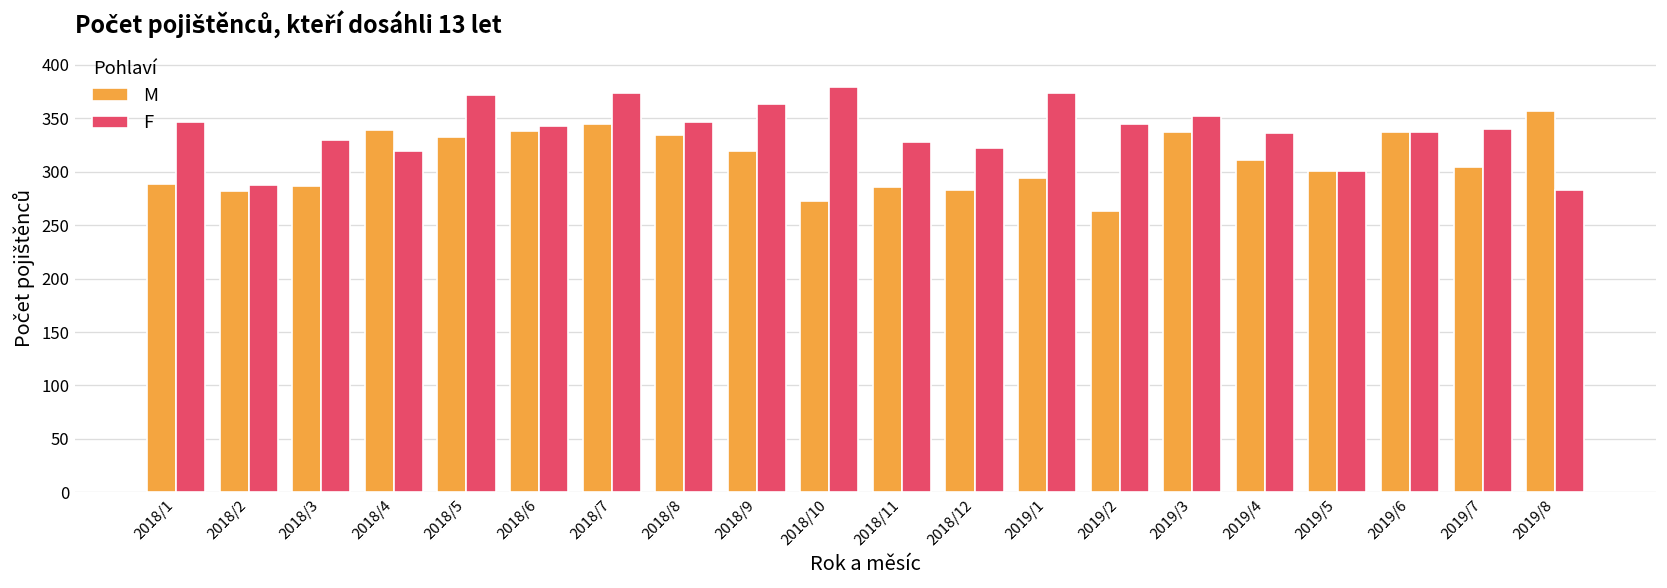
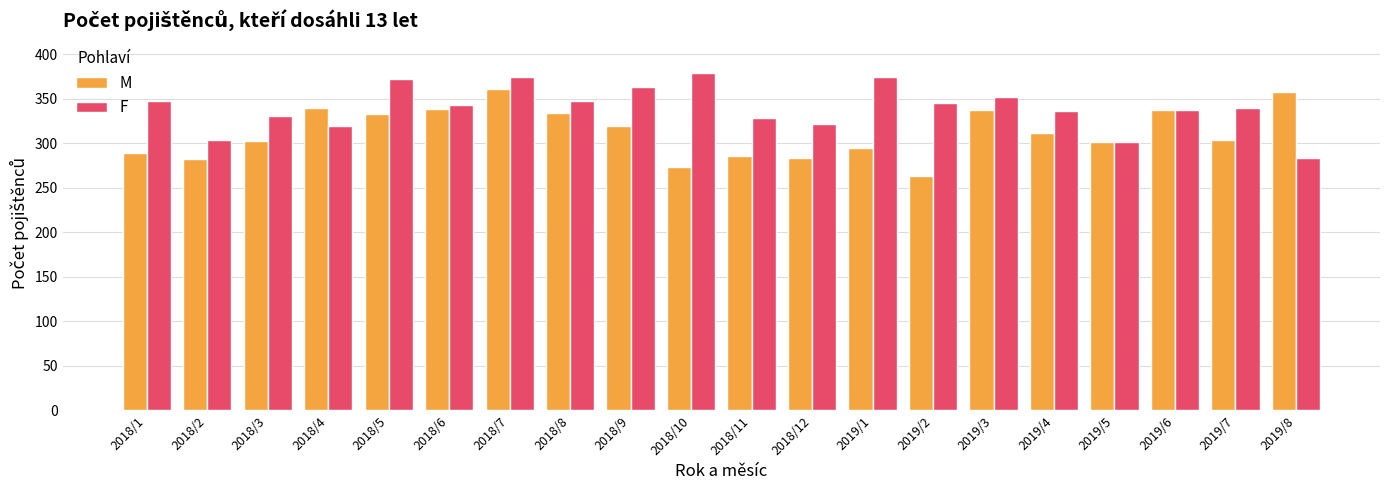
  {
    "M": {
      "2018/1": 290,
      "2018/2": 280,
-     "2018/3": 290,
+     "2018/3": 300,
      "2018/4": 340,
      "2018/5": 330,
      "2018/6": 340,
-     "2018/7": 350,
+     "2018/7": 360,
      "2018/8": 330,
      "2018/9": 320,
      "2018/10": 270,
      "2018/11": 290,
      "2018/12": 280,
      "2019/1": 290,
      "2019/2": 260,
      "2019/3": 340,
      "2019/4": 310,
      "2019/5": 300,
      "2019/6": 340,
      "2019/7": 300,
      "2019/8": 360
    },
    "F": {
      "2018/1": 350,
-     "2018/2": 290,
+     "2018/2": 300,
      "2018/3": 330,
      "2018/4": 320,
      "2018/5": 370,
      "2018/6": 340,
      "2018/7": 370,
      "2018/8": 350,
      "2018/9": 360,
      "2018/10": 380,
      "2018/11": 330,
      "2018/12": 320,
      "2019/1": 370,
      "2019/2": 350,
      "2019/3": 350,
      "2019/4": 340,
      "2019/5": 300,
      "2019/6": 340,
      "2019/7": 340,
      "2019/8": 280
    }
  }
